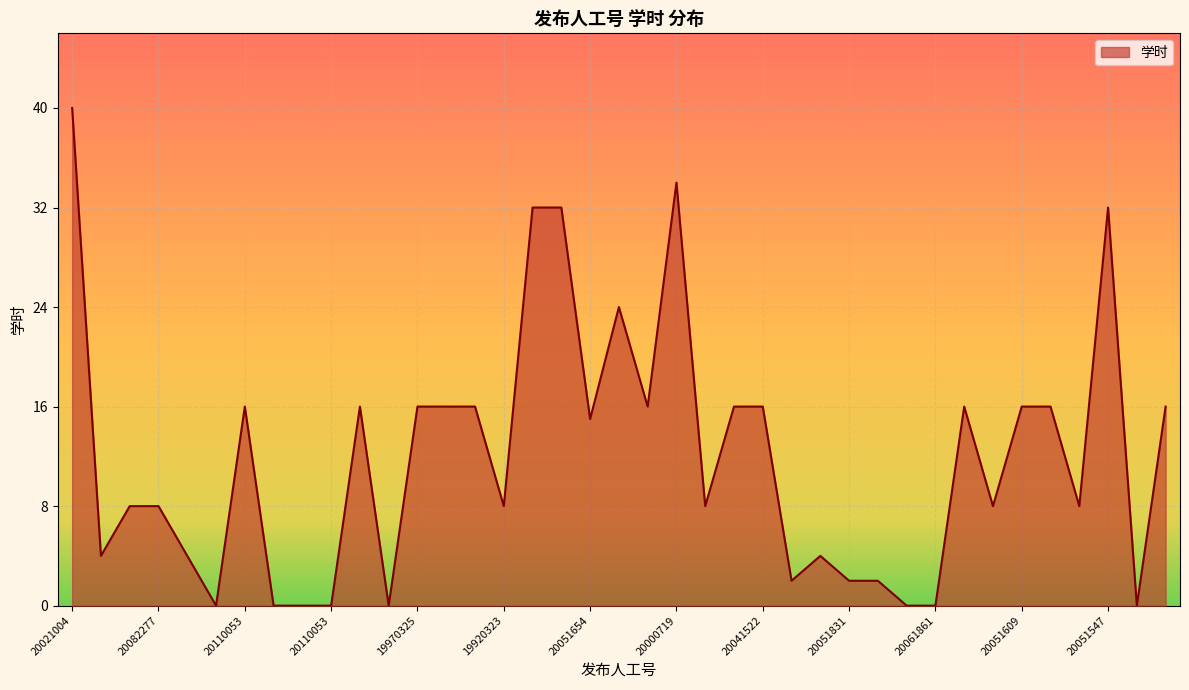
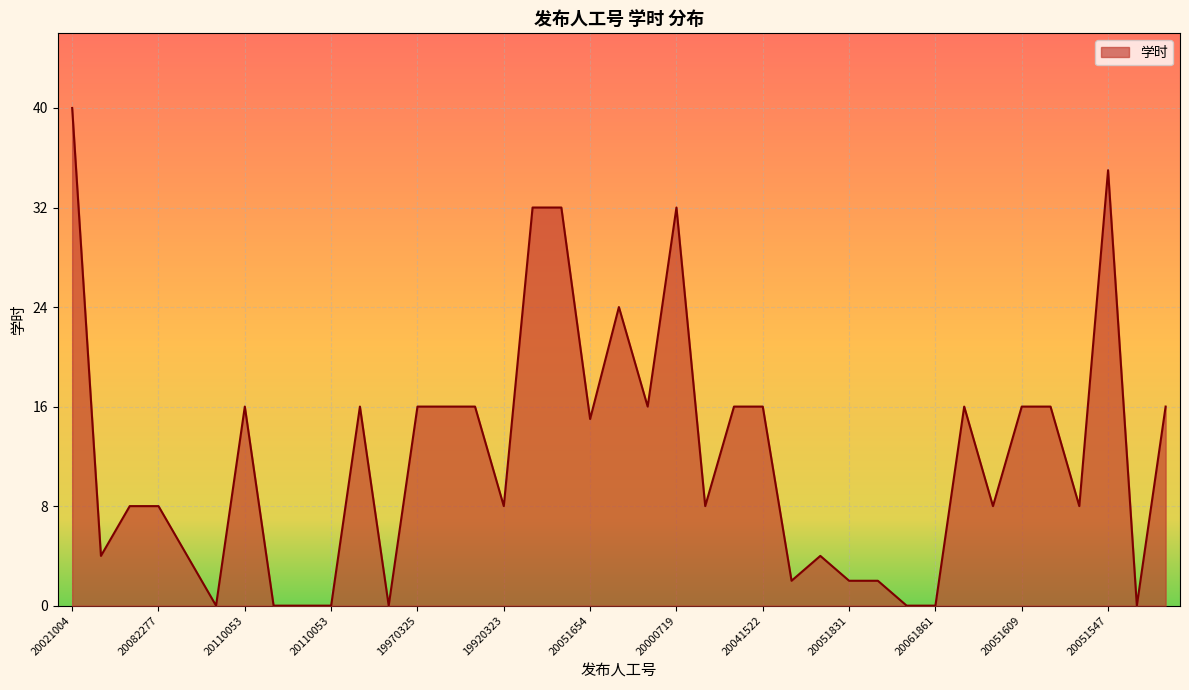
  {
    "20021004": 40,
    "19970325": 16,
    "20051654": 15,
-   "20000719": 34,
-   "20051547": 32
+   "20000719": 32,
+   "20051547": 35
  }
